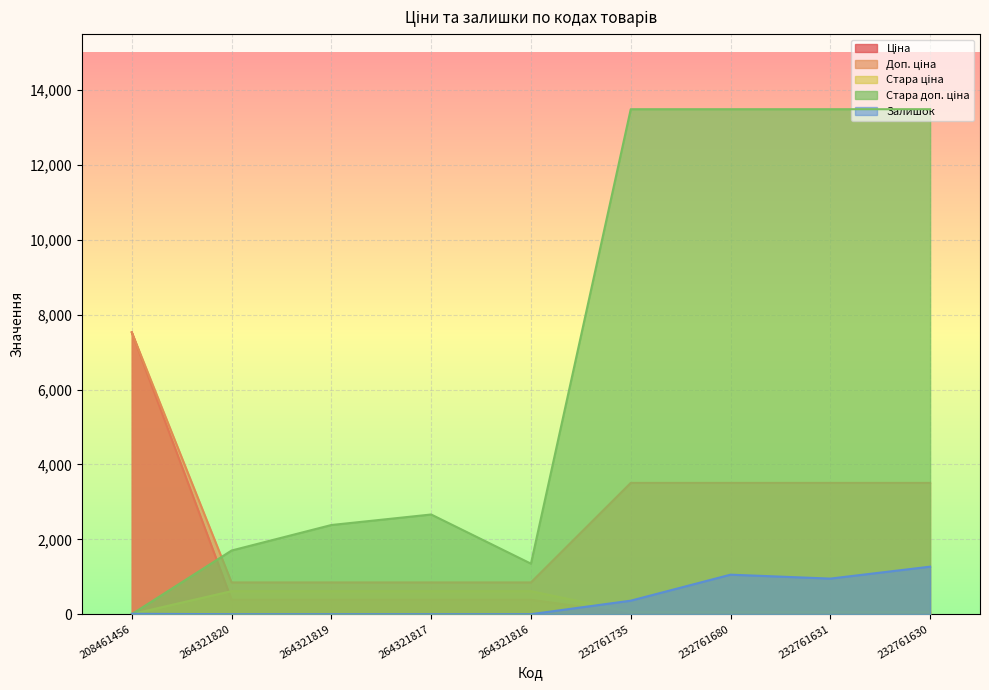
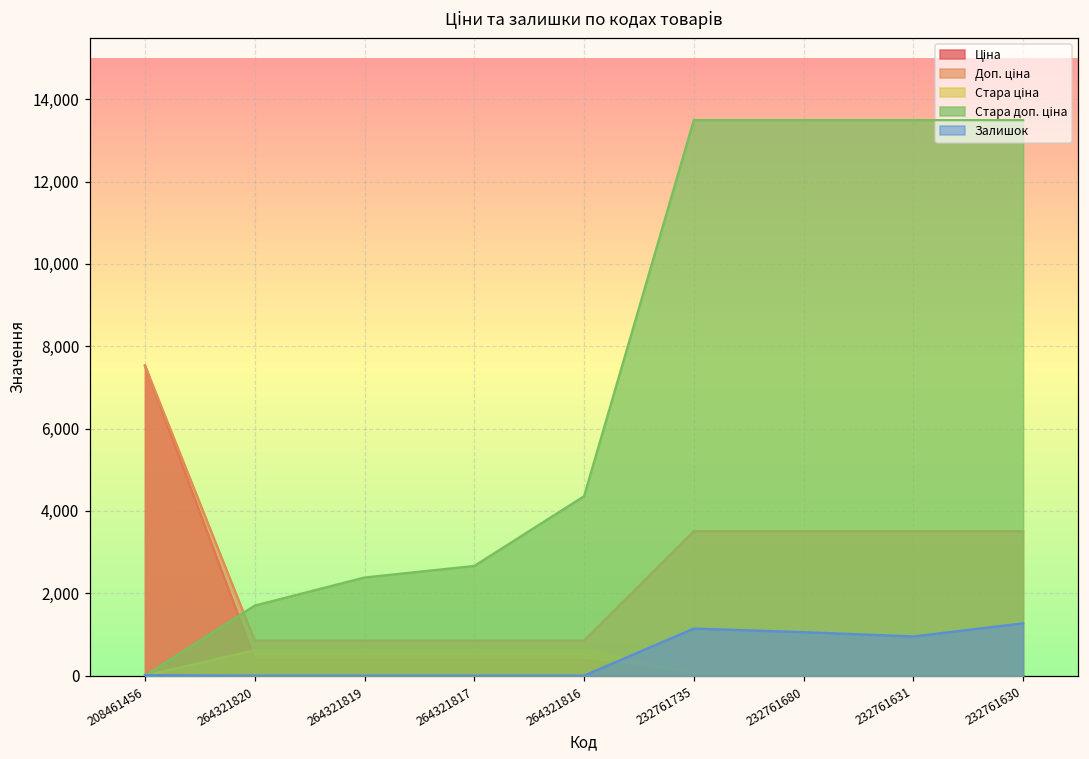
  {
    "Стара доп. ціна": {
      "264321820": "1,700",
      "264321819": "2,400",
      "264321817": "2,700",
-     "264321816": "1,300",
+     "264321816": "4,400",
      "232761735": "13,500",
      "232761680": "13,500",
      "232761631": "13,500"
    },
    "Залишок": {
      "264321820": "0",
      "264321819": "0",
      "264321817": "0",
      "264321816": "0",
-     "232761735": "400",
+     "232761735": "1,100",
      "232761680": "1,100",
      "232761631": "1,000",
      "232761630": "1,300"
    }
  }
